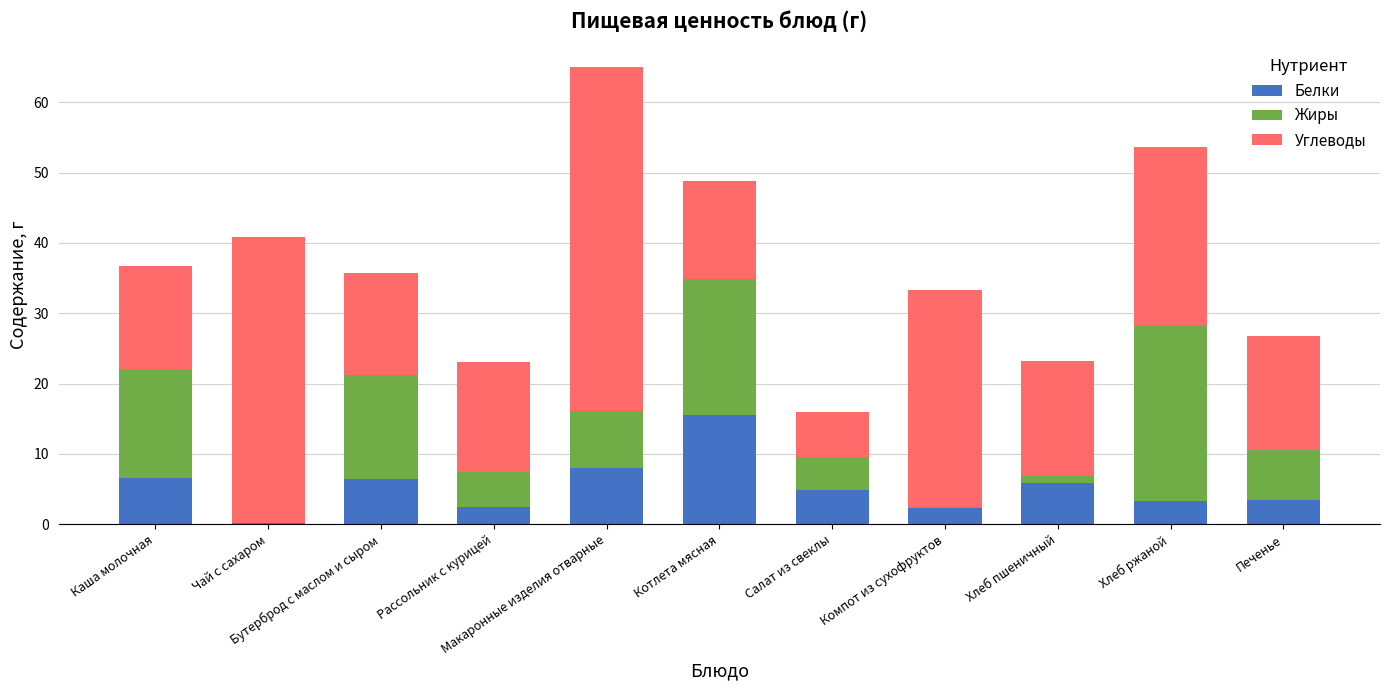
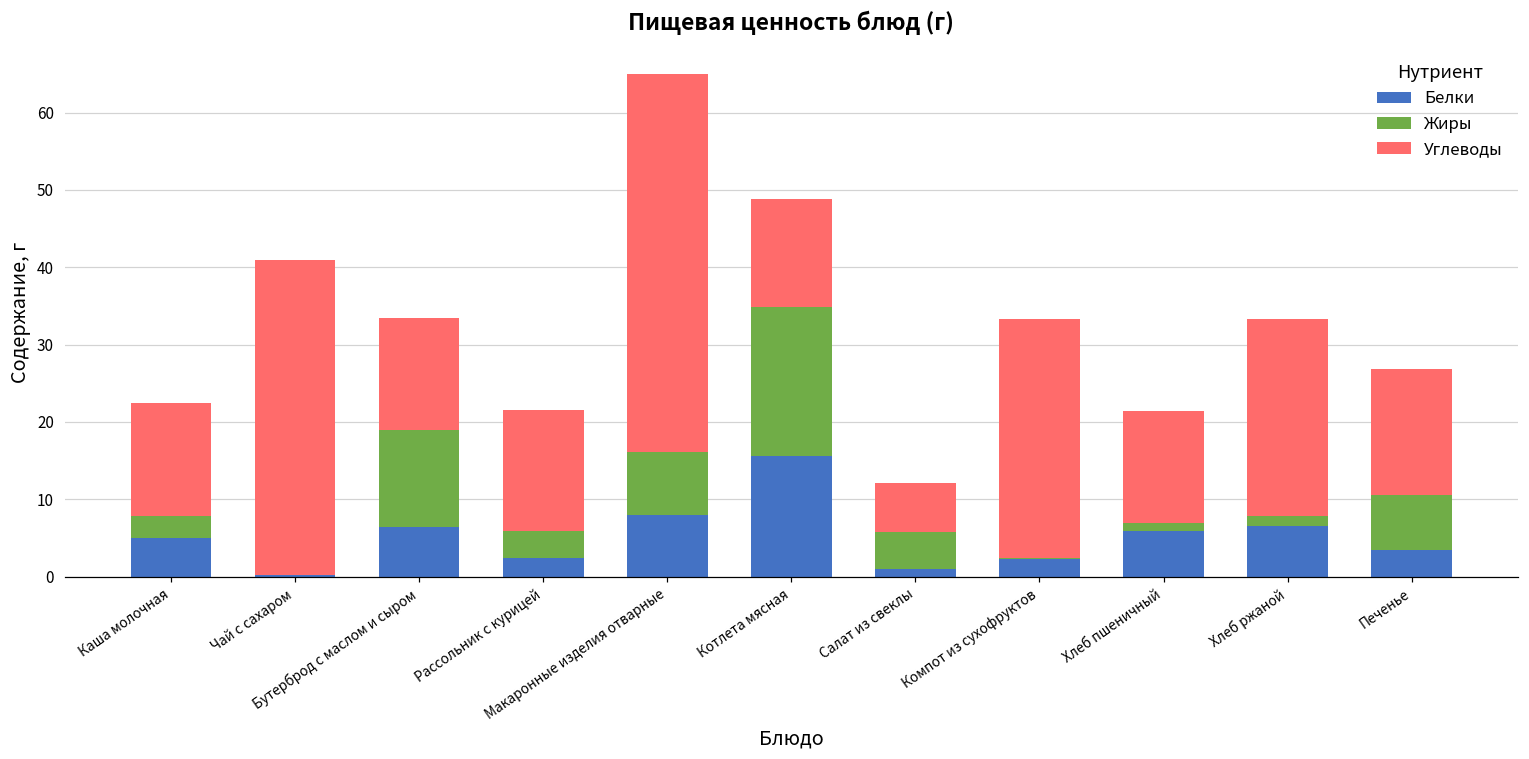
  {
    "Белки": {
-     "Каша молочная": 7,
+     "Каша молочная": 5,
      "Бутерброд с маслом и сыром": 6,
      "Рассольник с курицей": 2,
      "Макаронные изделия отварные": 8,
      "Котлета мясная": 16,
-     "Салат из свеклы": 5,
+     "Салат из свеклы": 1,
      "Компот из сухофруктов": 2,
      "Хлеб пшеничный": 6,
-     "Хлеб ржаной": 3,
+     "Хлеб ржаной": 7,
      "Печенье": 4
    },
    "Жиры": {
-     "Каша молочная": 16,
+     "Каша молочная": 3,
      "Чай с сахаром": 0,
-     "Бутерброд с маслом и сыром": 15,
-     "Рассольник с курицей": 5,
+     "Бутерброд с маслом и сыром": 13,
+     "Рассольник с курицей": 4,
      "Макаронные изделия отварные": 8,
      "Котлета мясная": 19,
      "Салат из свеклы": 5,
      "Хлеб пшеничный": 1,
-     "Хлеб ржаной": 25,
+     "Хлеб ржаной": 1,
      "Печенье": 7
    },
    "Углеводы": {
      "Каша молочная": 15,
      "Чай с сахаром": 41,
      "Бутерброд с маслом и сыром": 15,
      "Рассольник с курицей": 16,
      "Макаронные изделия отварные": 49,
      "Котлета мясная": 14,
      "Салат из свеклы": 6,
      "Компот из сухофруктов": 31,
-     "Хлеб пшеничный": 16,
+     "Хлеб пшеничный": 15,
      "Хлеб ржаной": 25,
      "Печенье": 16
    }
  }
